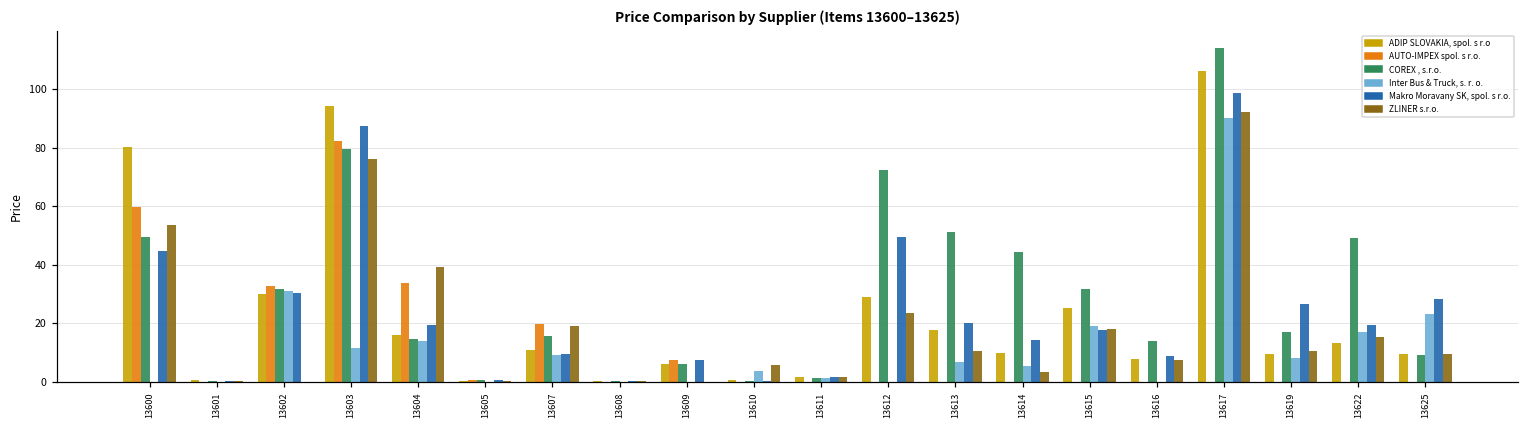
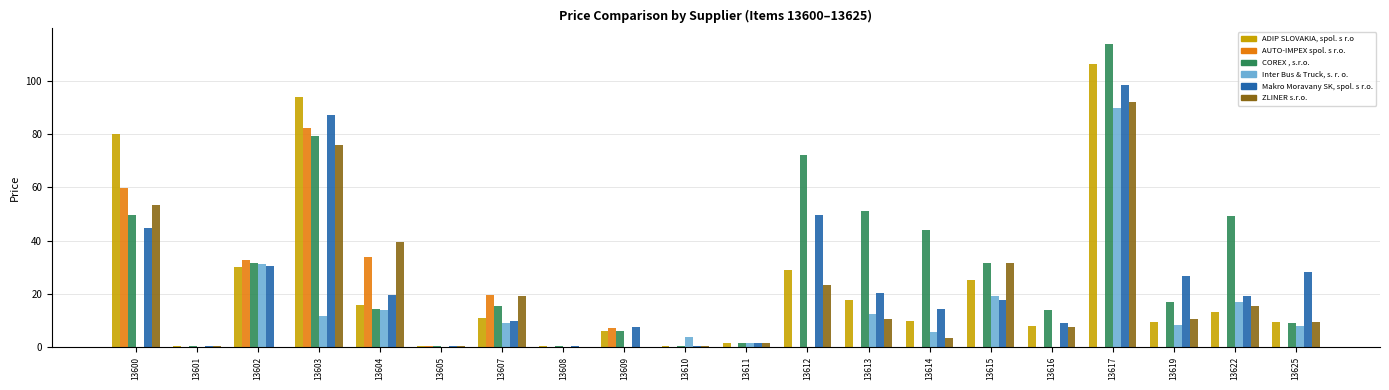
  {
    "COREX , s.r.o.": {
      "13600": 49,
      "13602": 32,
      "13603": 79,
      "13604": 14,
      "13607": 15,
      "13609": 6,
      "13611": 1,
      "13612": 72,
      "13613": 51,
      "13614": 44,
      "13615": 32,
      "13616": 14,
      "13617": 114,
      "13619": 17,
      "13622": 49,
      "13625": 9
    },
    "Inter Bus & Truck, s. r. o.": {
      "13600": 0,
      "13601": 0,
      "13602": 31,
      "13603": 12,
      "13604": 14,
      "13605": 0,
      "13607": 9,
      "13608": 0,
      "13609": 0,
      "13610": 4,
      "13611": 1,
      "13612": 0,
-     "13613": 7,
+     "13613": 13,
      "13614": 6,
      "13615": 19,
      "13616": 0,
      "13617": 90,
      "13619": 8,
      "13622": 17,
-     "13625": 23
+     "13625": 8
    },
    "Makro Moravany SK, spol. s r.o.": {
      "13600": 45,
      "13602": 30,
      "13603": 87,
      "13604": 19,
      "13607": 10,
      "13609": 7,
      "13611": 2,
      "13612": 50,
      "13613": 20,
      "13614": 14,
      "13615": 18,
      "13616": 9,
      "13617": 99,
      "13619": 27,
      "13622": 19,
      "13625": 28
    },
    "ZLINER s.r.o.": {
      "13600": 53,
      "13602": 0,
      "13603": 76,
      "13604": 39,
      "13607": 19,
      "13609": 0,
-     "13610": 6,
+     "13610": 0,
      "13611": 1,
      "13612": 23,
      "13613": 11,
      "13614": 3,
-     "13615": 18,
+     "13615": 32,
      "13616": 7,
      "13617": 92,
      "13619": 10,
      "13622": 15,
      "13625": 9
    }
  }
